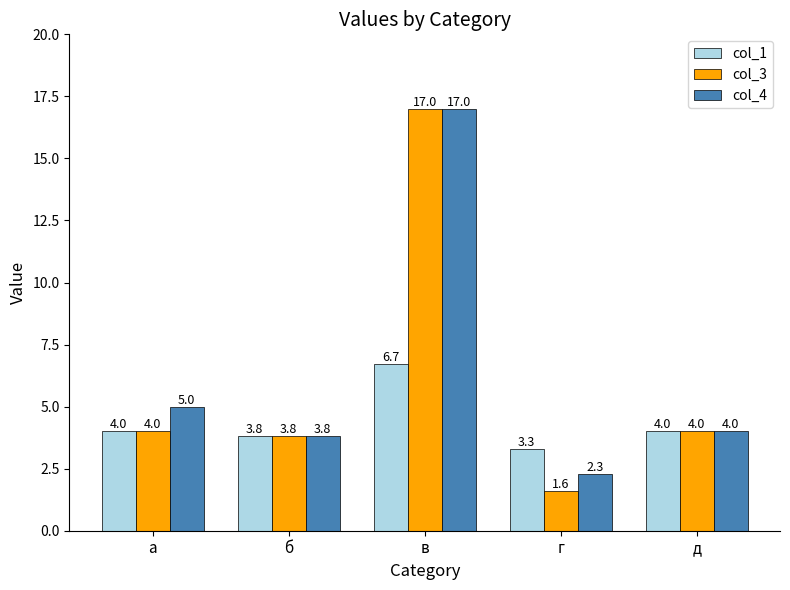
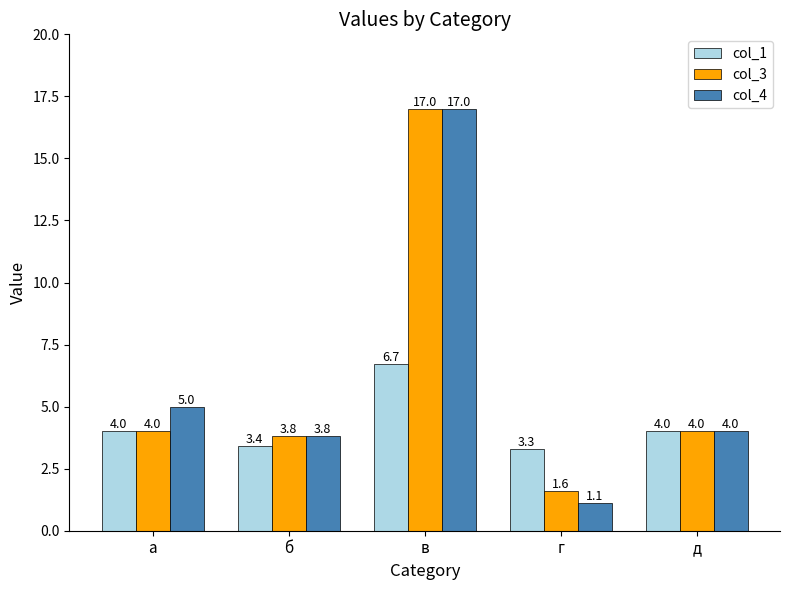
  {
    "col_1": {
      "а": 4.0,
-     "б": 3.8,
+     "б": 3.4,
      "в": 6.7,
      "г": 3.3,
      "д": 4.0
    },
    "col_3": {
      "а": 4.0,
      "б": 3.8,
      "в": 17.0,
      "г": 1.6,
      "д": 4.0
    },
    "col_4": {
      "а": 5.0,
      "б": 3.8,
      "в": 17.0,
-     "г": 2.3,
+     "г": 1.1,
      "д": 4.0
    }
  }
